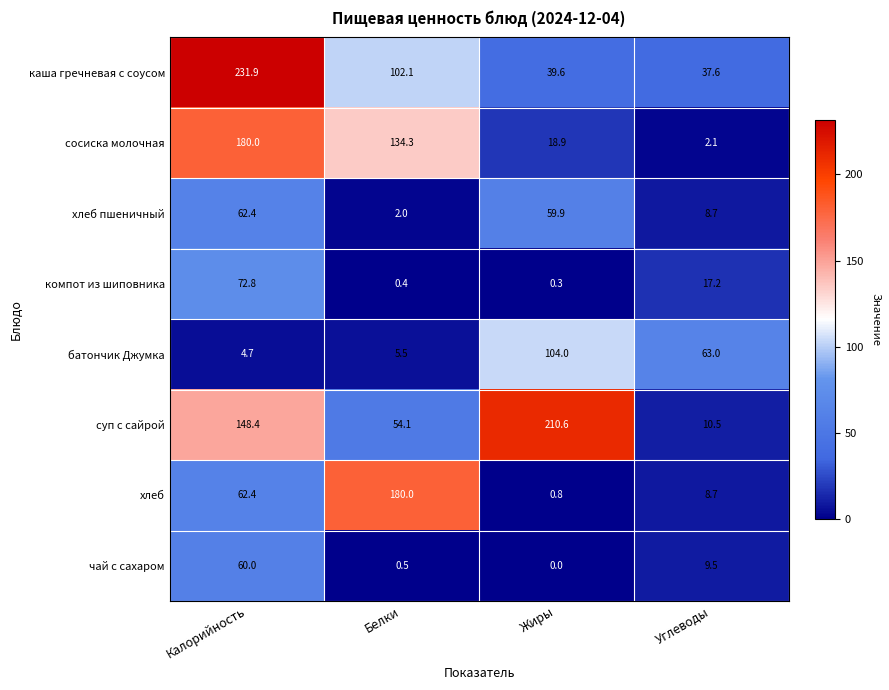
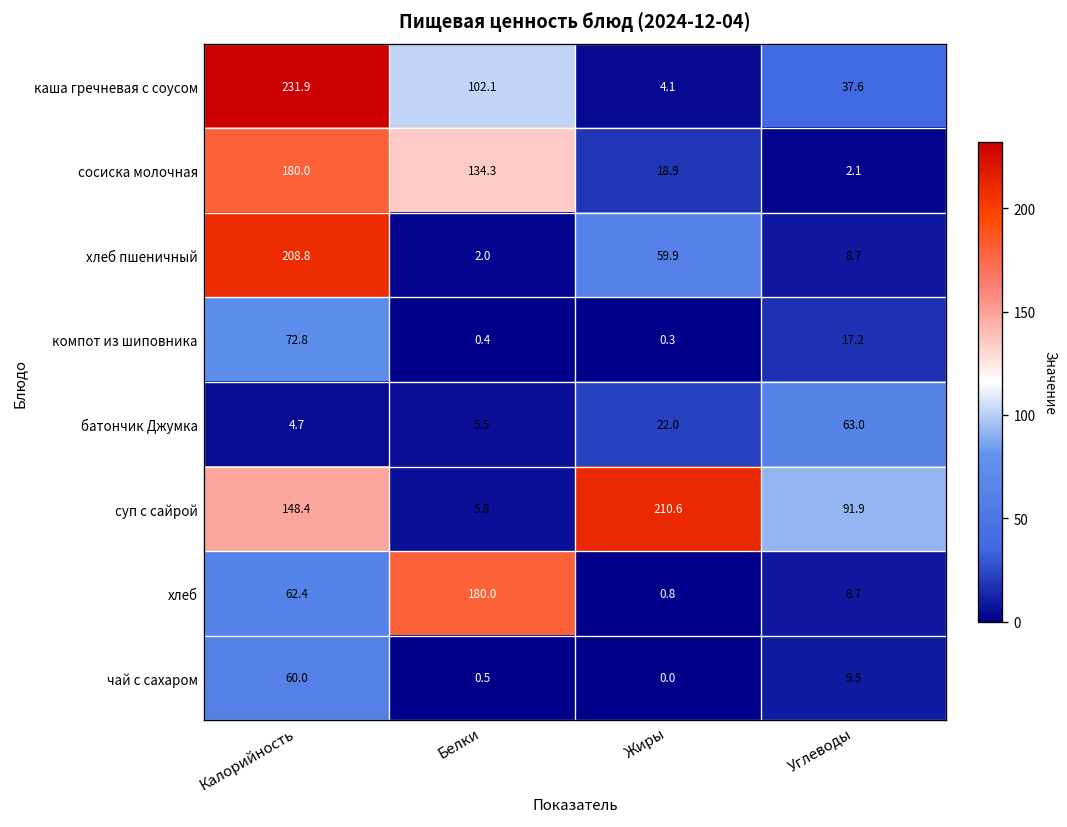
  {
    "каша гречневая с соусом": {
      "Калорийность": 231.9,
      "Белки": 102.1,
-     "Жиры": 39.6,
+     "Жиры": 4.1,
      "Углеводы": 37.6
    },
    "сосиска молочная": {
      "Калорийность": 180.0,
      "Белки": 134.3,
      "Жиры": 18.9,
      "Углеводы": 2.1
    },
    "хлеб пшеничный": {
-     "Калорийность": 62.4,
+     "Калорийность": 208.8,
      "Белки": 2.0,
      "Жиры": 59.9,
      "Углеводы": 8.7
    },
    "компот из шиповника": {
      "Калорийность": 72.8,
      "Белки": 0.4,
      "Жиры": 0.3,
      "Углеводы": 17.2
    },
    "батончик Джумка": {
      "Калорийность": 4.7,
      "Белки": 5.5,
-     "Жиры": 104.0,
+     "Жиры": 22.0,
      "Углеводы": 63.0
    },
    "суп с сайрой": {
      "Калорийность": 148.4,
-     "Белки": 54.1,
+     "Белки": 5.8,
      "Жиры": 210.6,
-     "Углеводы": 10.5
+     "Углеводы": 91.9
    },
    "хлеб": {
      "Калорийность": 62.4,
      "Белки": 180.0,
      "Жиры": 0.8,
      "Углеводы": 8.7
    },
    "чай с сахаром": {
      "Калорийность": 60.0,
      "Белки": 0.5,
      "Жиры": 0.0,
      "Углеводы": 9.5
    }
  }
